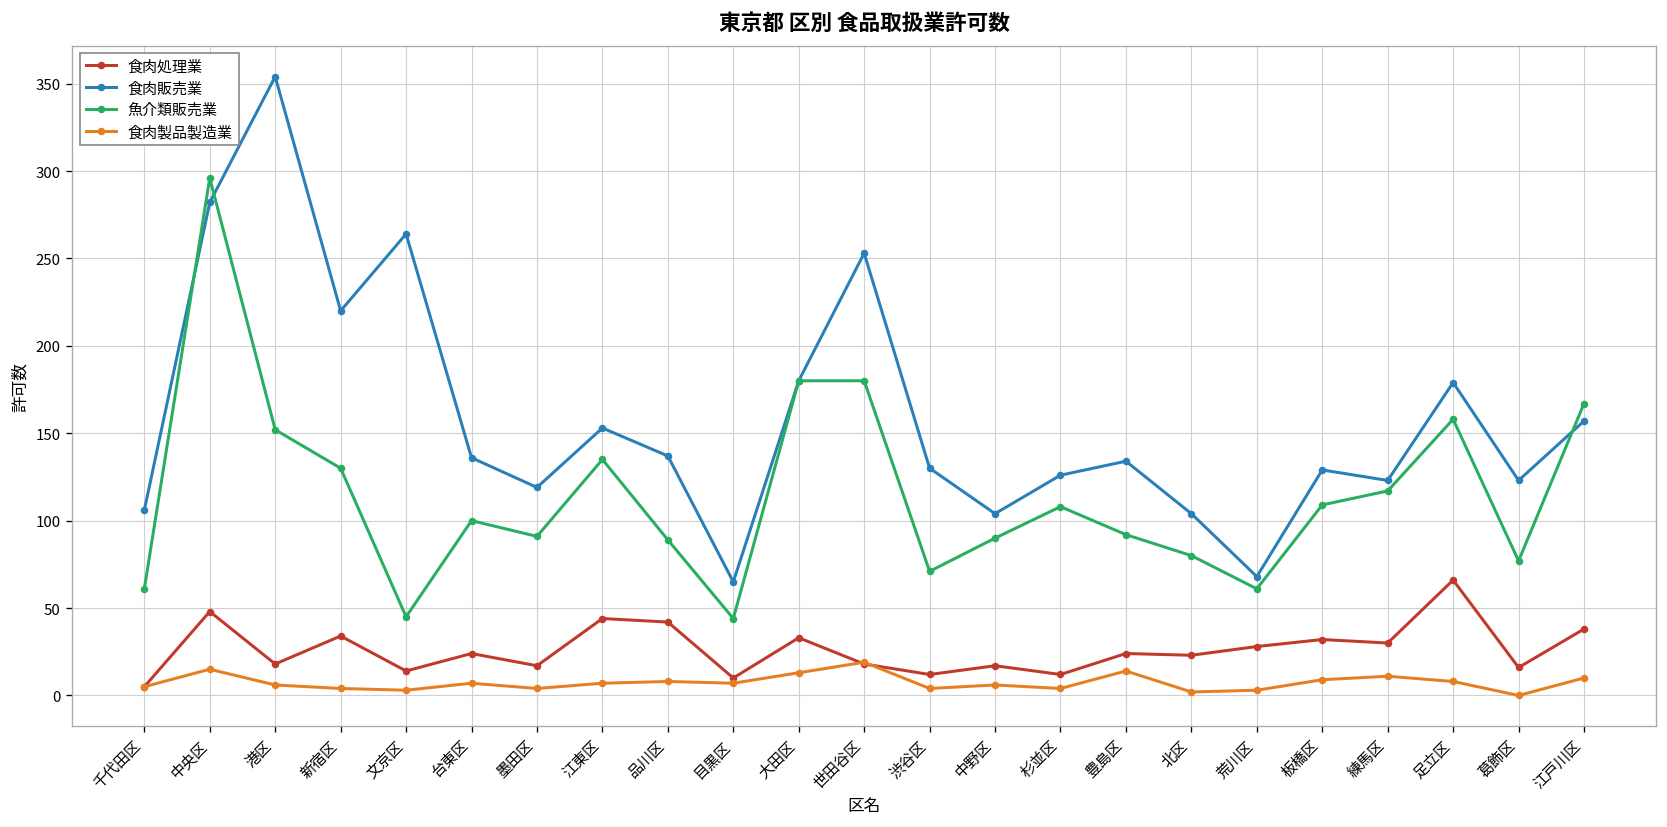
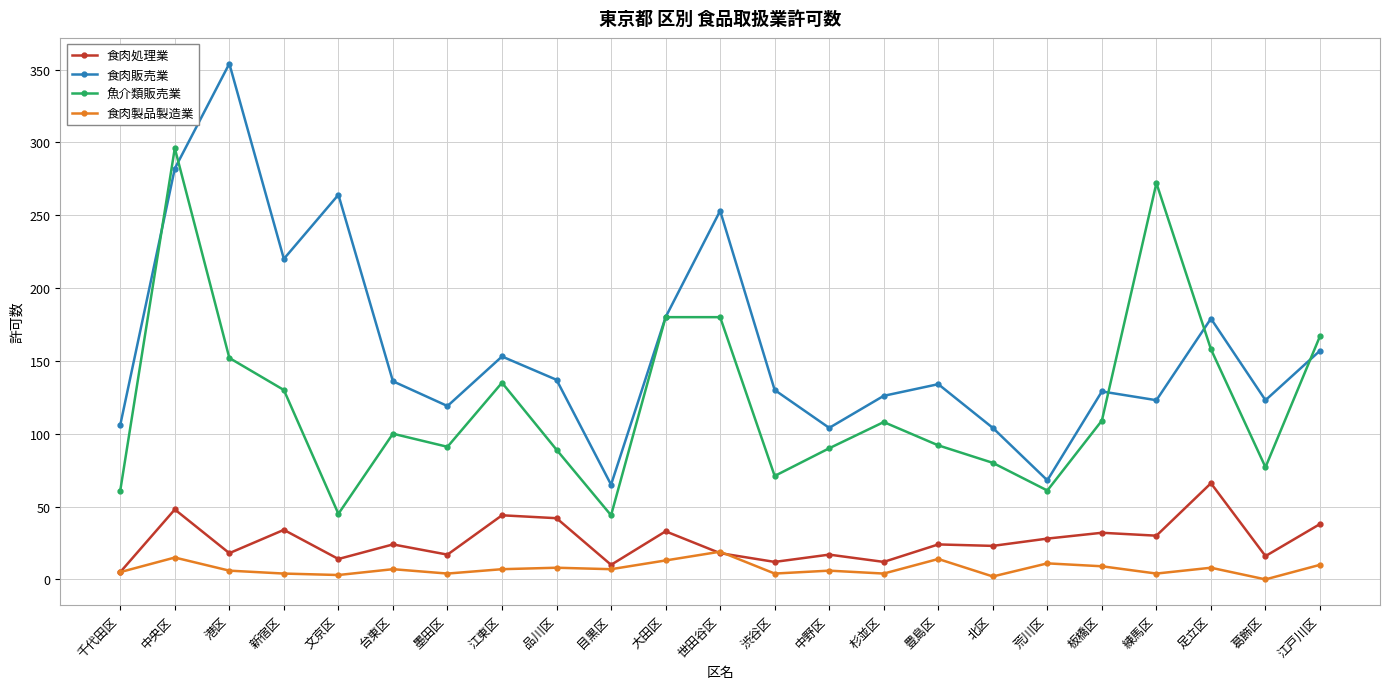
  {
    "食肉処理業": {
      "中央区": 48,
      "港区": 18,
      "新宿区": 34,
      "文京区": 14,
      "台東区": 24,
      "墨田区": 17,
      "江東区": 44,
      "品川区": 42,
      "目黒区": 10,
      "大田区": 33,
      "渋谷区": 12,
      "中野区": 17,
      "杉並区": 12,
      "豊島区": 24,
      "北区": 23,
      "荒川区": 28,
      "板橋区": 32,
      "練馬区": 30,
      "足立区": 66,
      "葛飾区": 16,
      "江戸川区": 38
    },
    "食肉販売業": {
      "千代田区": 106,
      "中央区": 282,
      "港区": 354,
      "新宿区": 220,
      "文京区": 264,
      "台東区": 136,
      "墨田区": 119,
      "江東区": 153,
      "品川区": 137,
      "目黒区": 65,
      "世田谷区": 253,
      "渋谷区": 130,
      "中野区": 104,
      "杉並区": 126,
      "豊島区": 134,
      "北区": 104,
      "荒川区": 68,
      "板橋区": 129,
      "練馬区": 123,
      "足立区": 179,
      "葛飾区": 123,
      "江戸川区": 157
    },
    "魚介類販売業": {
      "千代田区": 61,
      "中央区": 296,
      "港区": 152,
      "新宿区": 130,
      "文京区": 45,
      "台東区": 100,
      "墨田区": 91,
      "江東区": 135,
      "品川区": 89,
      "目黒区": 44,
      "世田谷区": 180,
      "渋谷区": 71,
      "中野区": 90,
      "杉並区": 108,
      "豊島区": 92,
      "北区": 80,
      "荒川区": 61,
      "板橋区": 109,
-     "練馬区": 117,
+     "練馬区": 272,
      "足立区": 158,
      "葛飾区": 77,
      "江戸川区": 167
    },
    "食肉製品製造業": {
      "中央区": 15,
      "港区": 6,
      "新宿区": 4,
      "文京区": 3,
      "台東区": 7,
      "墨田区": 4,
      "江東区": 7,
      "品川区": 8,
      "目黒区": 7,
      "大田区": 13,
      "渋谷区": 4,
      "中野区": 6,
      "杉並区": 4,
      "豊島区": 14,
      "北区": 2,
-     "荒川区": 3,
+     "荒川区": 11,
      "板橋区": 9,
-     "練馬区": 11,
+     "練馬区": 4,
      "足立区": 8,
      "葛飾区": 0,
      "江戸川区": 10
    }
  }
